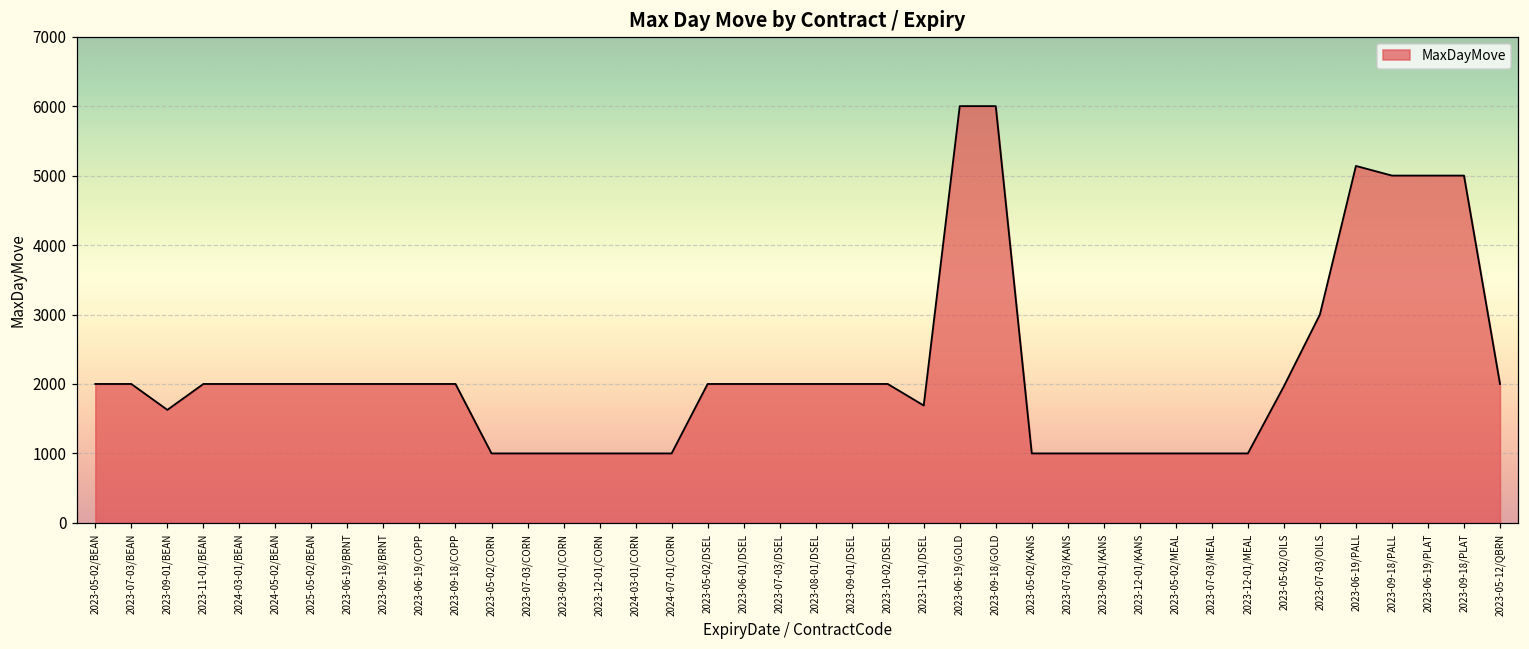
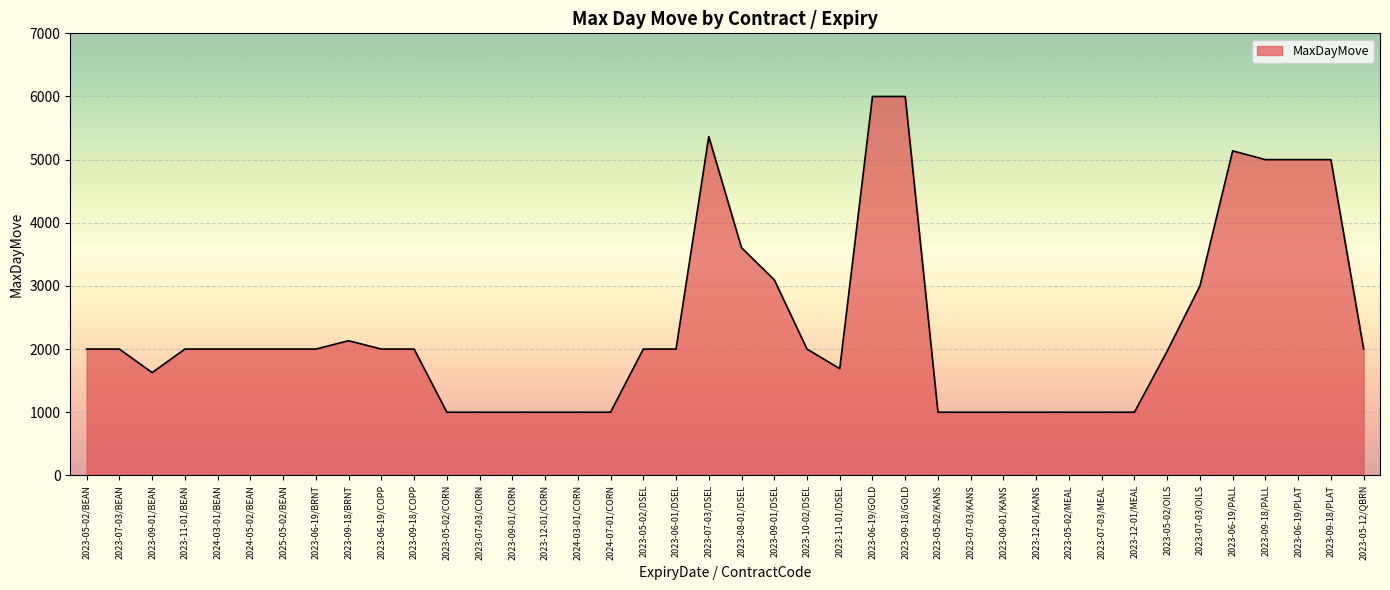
  {
    "2023-05-02/BEAN": 2000,
    "2023-07-03/BEAN": 2000,
    "2023-09-01/BEAN": 1600,
    "2023-11-01/BEAN": 2000,
    "2024-03-01/BEAN": 2000,
    "2024-05-02/BEAN": 2000,
    "2025-05-02/BEAN": 2000,
    "2023-06-19/BRNT": 2000,
-   "2023-09-18/BRNT": 2000,
+   "2023-09-18/BRNT": 2100,
    "2023-06-19/COPP": 2000,
    "2023-09-18/COPP": 2000,
    "2023-05-02/CORN": 1000,
    "2023-07-03/CORN": 1000,
    "2023-09-01/CORN": 1000,
    "2023-12-01/CORN": 1000,
    "2024-03-01/CORN": 1000,
    "2024-07-01/CORN": 1000,
    "2023-05-02/DSEL": 2000,
    "2023-06-01/DSEL": 2000,
-   "2023-07-03/DSEL": 2000,
-   "2023-08-01/DSEL": 2000,
-   "2023-09-01/DSEL": 2000,
+   "2023-07-03/DSEL": 5400,
+   "2023-08-01/DSEL": 3600,
+   "2023-09-01/DSEL": 3100,
    "2023-10-02/DSEL": 2000,
    "2023-11-01/DSEL": 1700,
    "2023-06-19/GOLD": 6000,
    "2023-09-18/GOLD": 6000,
    "2023-05-02/KANS": 1000,
    "2023-07-03/KANS": 1000,
    "2023-09-01/KANS": 1000,
    "2023-12-01/KANS": 1000,
    "2023-05-02/MEAL": 1000,
    "2023-07-03/MEAL": 1000,
    "2023-12-01/MEAL": 1000,
    "2023-05-02/OILS": 2000,
    "2023-07-03/OILS": 3000,
    "2023-06-19/PALL": 5100,
    "2023-09-18/PALL": 5000,
    "2023-06-19/PLAT": 5000,
    "2023-09-18/PLAT": 5000,
    "2023-05-12/QBRN": 2000
  }
